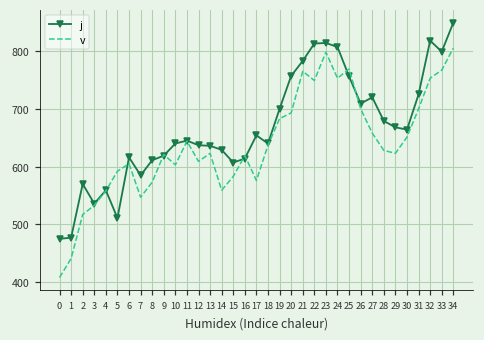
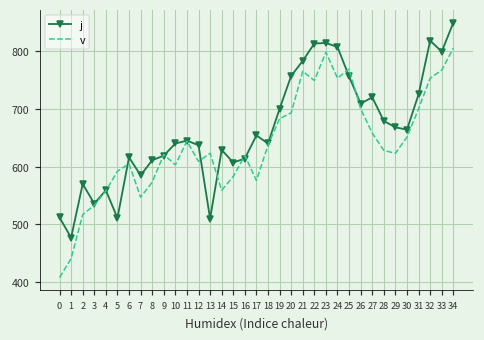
  {
    "j": {
-     "0": 480,
+     "0": 510,
      "1": 480,
      "2": 570,
      "5": 510,
      "6": 620,
      "7": 590,
      "8": 610,
      "10": 640,
      "12": 640,
-     "13": 640,
+     "13": 510,
      "14": 630,
      "15": 610,
      "16": 610,
      "17": 650,
      "19": 700,
      "20": 760,
      "21": 780,
      "22": 810,
      "23": 810,
      "24": 810,
      "25": 760,
      "26": 710,
      "27": 720,
      "28": 680,
      "29": 670,
      "30": 660,
      "31": 730,
      "32": 820,
      "33": 800,
      "34": 850
    },
    "v": {
      "0": 410,
      "1": 440,
      "2": 520,
      "5": 590,
      "6": 610,
      "7": 550,
      "8": 570,
      "10": 600,
      "12": 610,
      "13": 620,
      "14": 560,
      "15": 580,
      "16": 620,
      "17": 580,
      "19": 680,
      "20": 690,
      "21": 770,
      "22": 750,
      "23": 800,
      "24": 750,
      "25": 770,
      "26": 700,
      "27": 660,
      "28": 630,
      "29": 620,
      "30": 650,
      "31": 700,
      "32": 750,
      "33": 770,
      "34": 810
    }
  }
